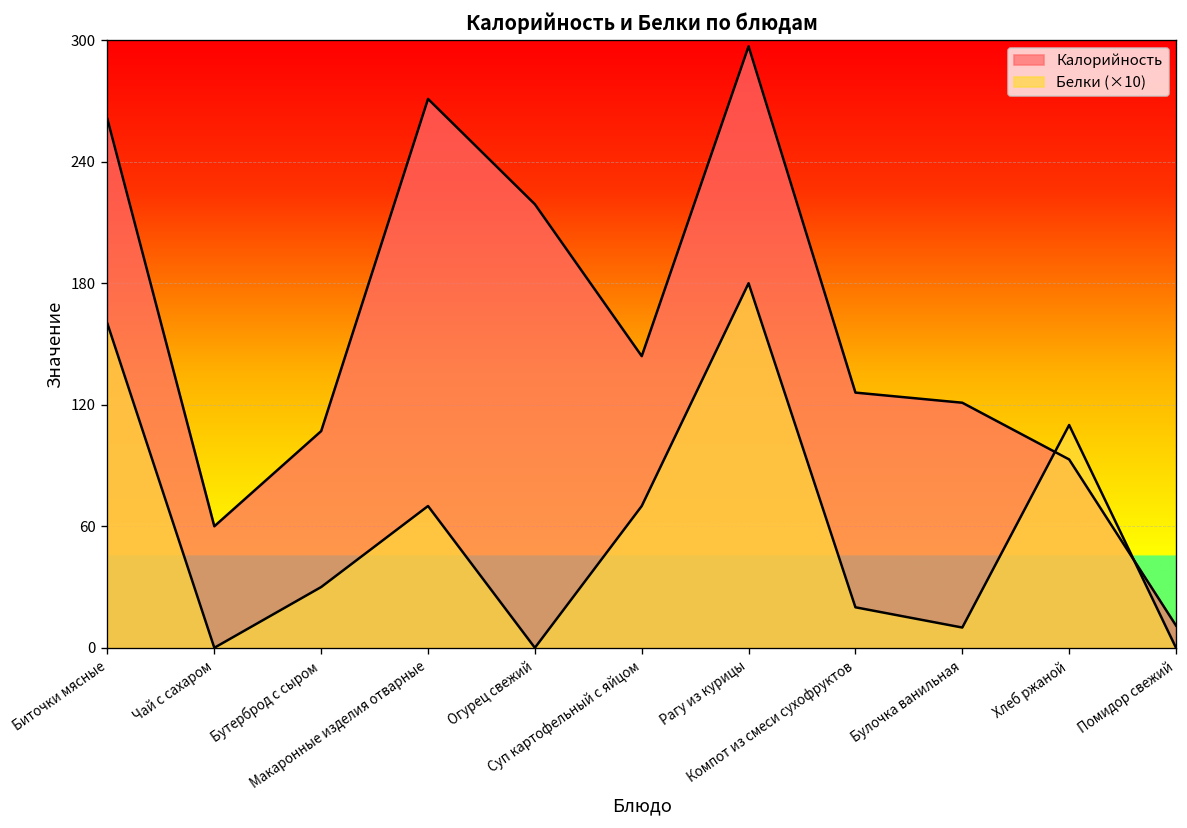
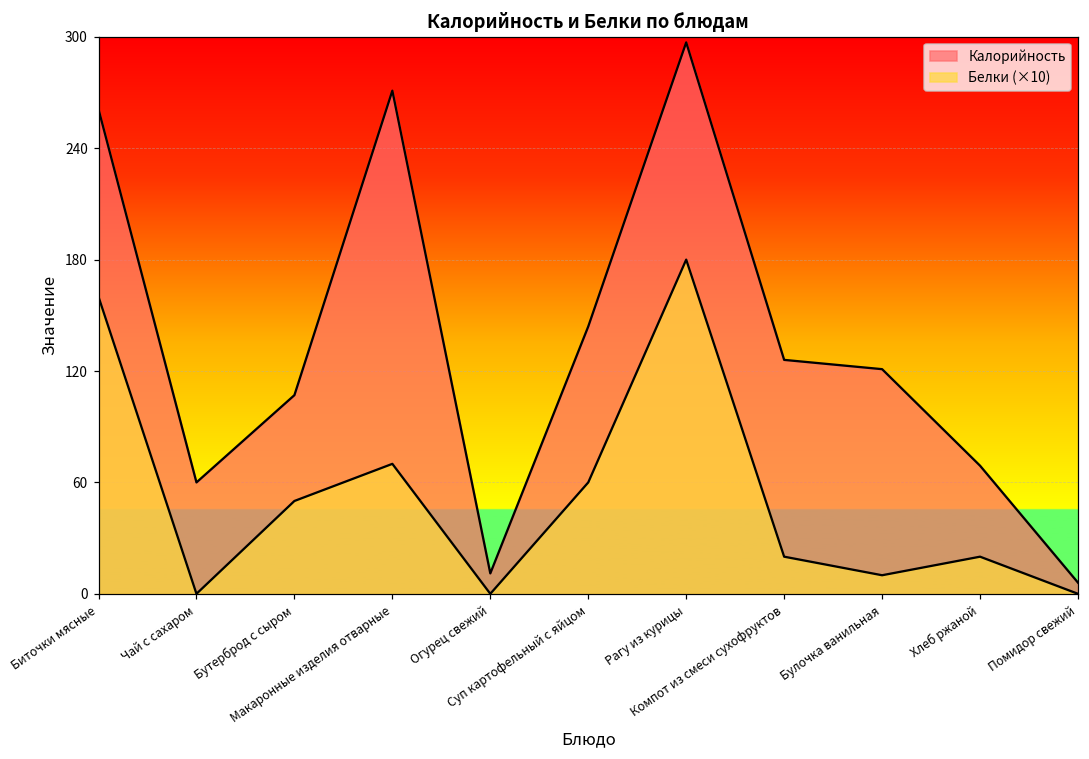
  {
    "Калорийность": {
      "Биточки мясные": 261,
      "Чай с сахаром": 60,
      "Бутерброд с сыром": 107,
      "Макаронные изделия отварные": 271,
-     "Огурец свежий": 219,
+     "Огурец свежий": 11,
      "Суп картофельный с яйцом": 144,
      "Рагу из курицы": 297,
      "Компот из смеси сухофруктов": 126,
      "Булочка ванильная": 121,
-     "Хлеб ржаной": 93,
-     "Помидор свежий": 11
+     "Хлеб ржаной": 69,
+     "Помидор свежий": 6
    },
    "Белки (×10)": {
      "Биточки мясные": 160,
      "Чай с сахаром": 0,
-     "Бутерброд с сыром": 30,
+     "Бутерброд с сыром": 50,
      "Макаронные изделия отварные": 70,
      "Огурец свежий": 0,
-     "Суп картофельный с яйцом": 70,
+     "Суп картофельный с яйцом": 60,
      "Рагу из курицы": 180,
      "Компот из смеси сухофруктов": 20,
      "Булочка ванильная": 10,
-     "Хлеб ржаной": 110,
+     "Хлеб ржаной": 20,
      "Помидор свежий": 0
    }
  }
